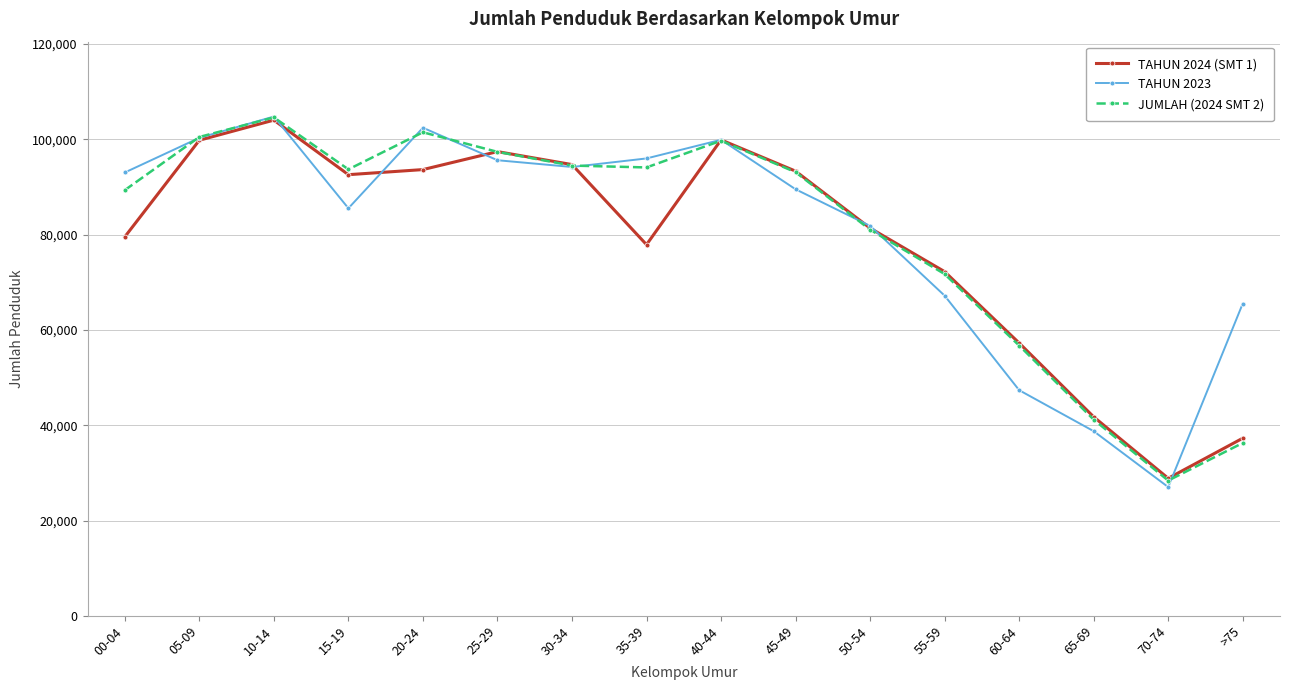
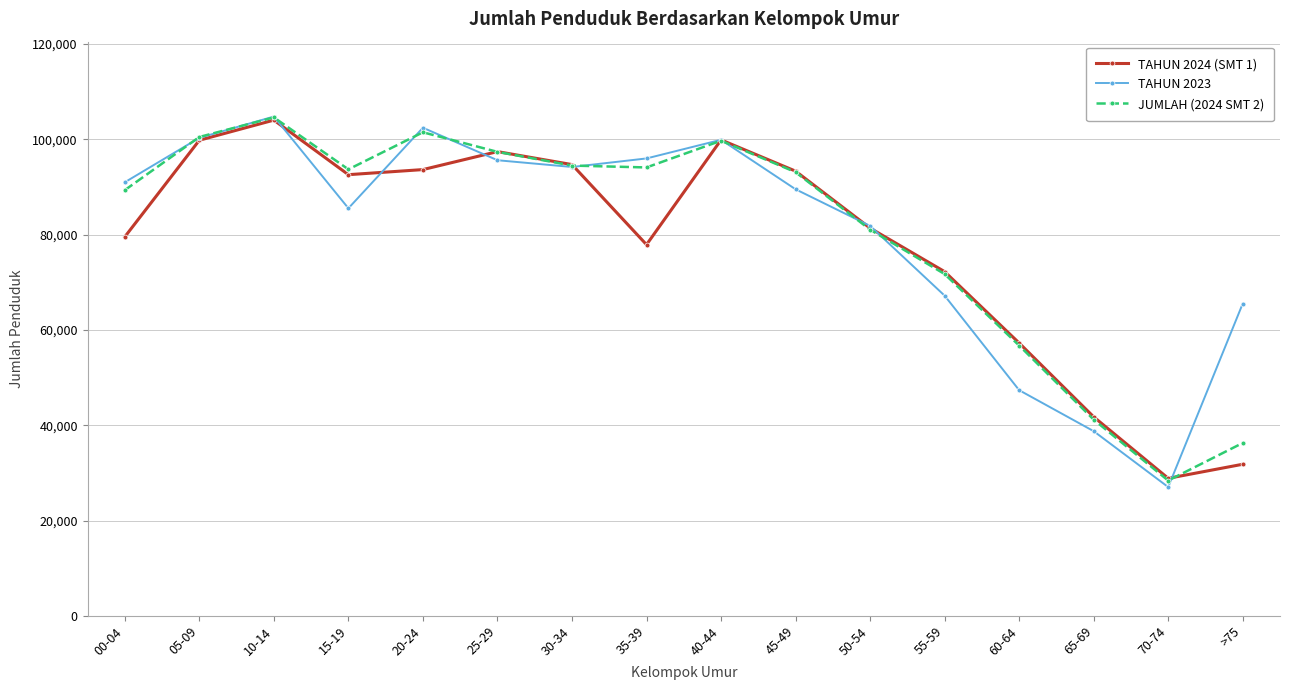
  {
    "TAHUN 2024 (SMT 1)": {
      "00-04": "80,000",
      "10-14": "104,000",
      "15-19": "93,000",
      "20-24": "94,000",
      "35-39": "78,000",
      "65-69": "42,000",
-     ">75": "37,000"
+     ">75": "32,000"
    },
    "TAHUN 2023": {
-     "00-04": "93,000",
+     "00-04": "91,000",
      "15-19": "86,000",
      "20-24": "102,000",
      "25-29": "96,000",
      "35-39": "96,000",
      "45-49": "90,000",
      "55-59": "67,000",
      "60-64": "47,000",
      "65-69": "39,000",
      "70-74": "27,000",
      ">75": "66,000"
    },
    "JUMLAH (2024 SMT 2)": {
      "00-04": "89,000",
      "15-19": "94,000",
      "20-24": "101,000",
      "35-39": "94,000",
      "65-69": "41,000",
      ">75": "36,000"
    }
  }
